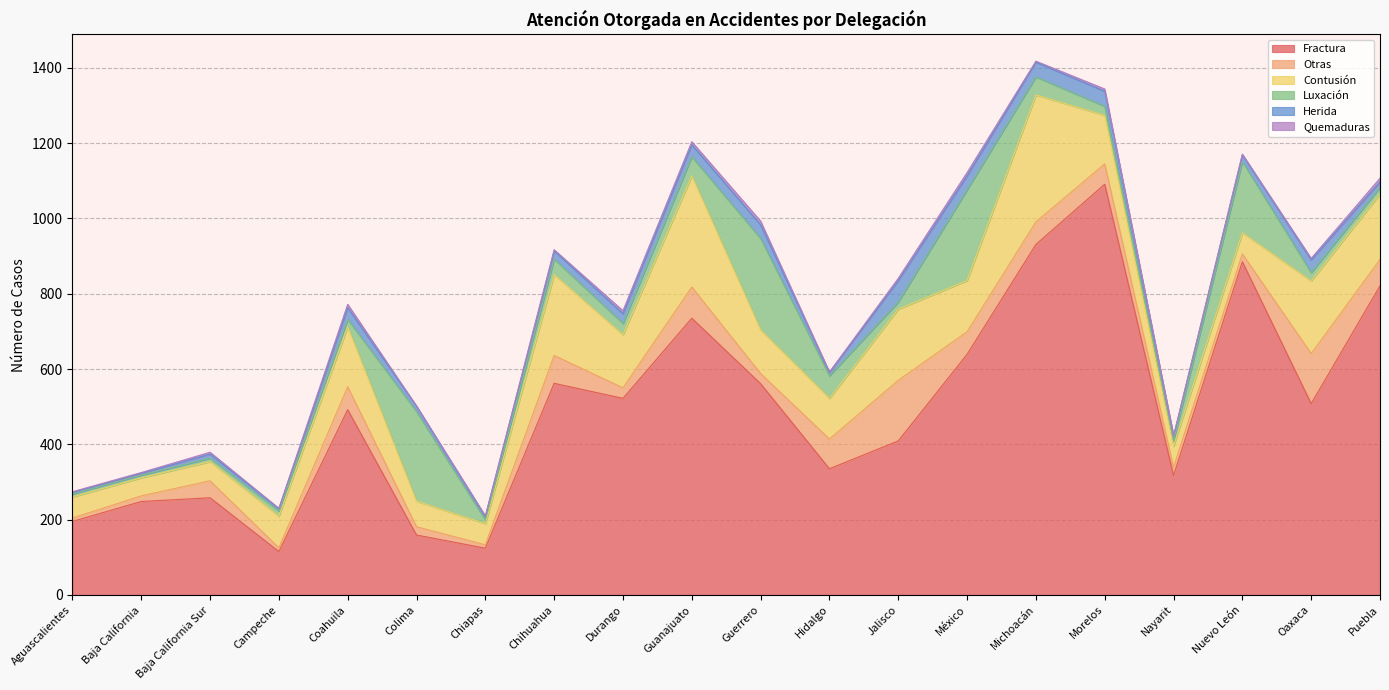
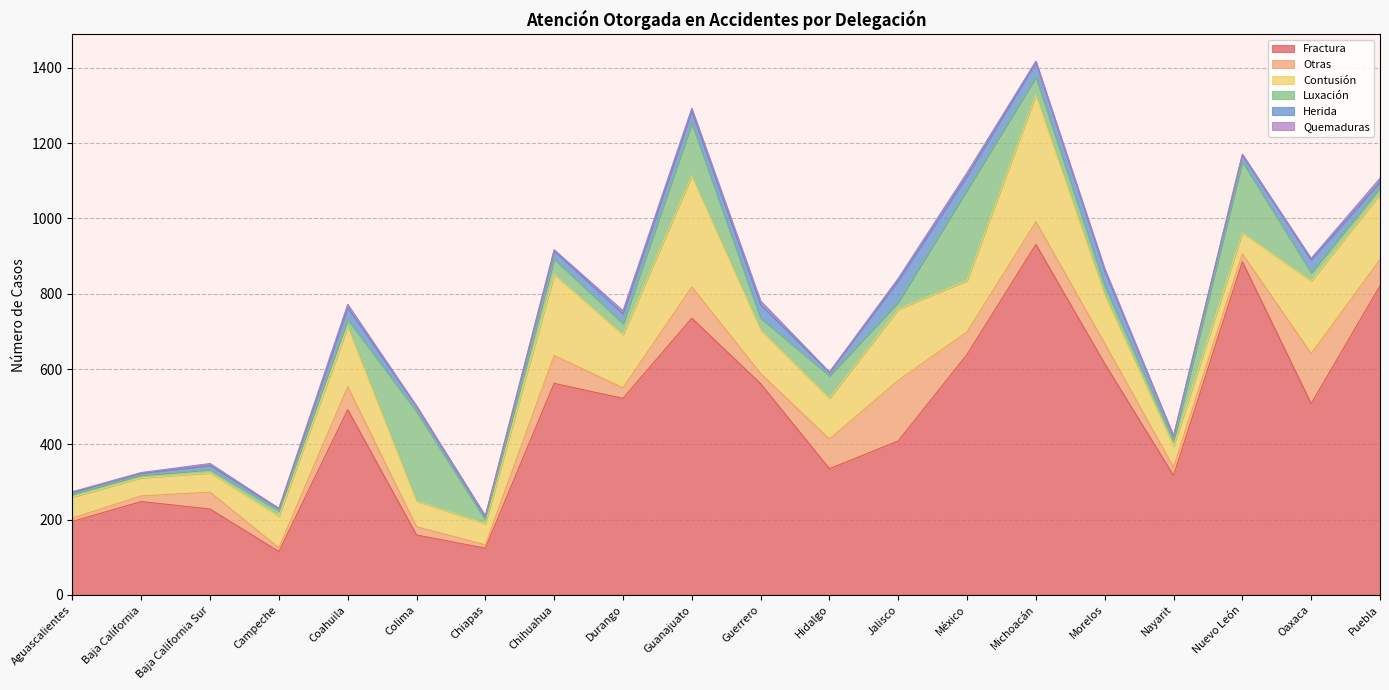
  {
    "Fractura": {
      "Aguascalientes": 200,
      "Baja California": 250,
-     "Baja California Sur": 260,
+     "Baja California Sur": 230,
      "Campeche": 120,
      "Coahuila": 490,
      "Colima": 160,
      "Chiapas": 120,
      "Chihuahua": 560,
      "Durango": 520,
      "Guanajuato": 740,
      "Guerrero": 560,
      "Hidalgo": 340,
      "Jalisco": 410,
      "México": 640,
      "Michoacán": 930,
-     "Morelos": 1090,
+     "Morelos": 610,
      "Nayarit": 320,
      "Nuevo León": 890,
      "Oaxaca": 510,
      "Puebla": 820
    },
    "Luxación": {
      "Baja California Sur": 10,
      "Coahuila": 20,
      "Colima": 240,
      "Chiapas": 10,
      "Chihuahua": 40,
      "Durango": 30,
-     "Guanajuato": 50,
-     "Guerrero": 240,
+     "Guanajuato": 140,
+     "Guerrero": 30,
      "Hidalgo": 60,
      "Jalisco": 20,
      "México": 240,
      "Michoacán": 50,
      "Morelos": 20,
      "Nayarit": 10,
      "Nuevo León": 190,
      "Oaxaca": 20,
      "Puebla": 20
    },
    "Herida": {
      "Coahuila": 30,
      "Durango": 30,
      "Guanajuato": 30,
      "Guerrero": 40,
      "México": 40,
      "Puebla": 10
    },
    "Quemaduras": {
      "Coahuila": 10,
      "Durango": 10,
      "Guanajuato": 10,
      "Guerrero": 10,
      "México": 10,
      "Puebla": 10
    }
  }
